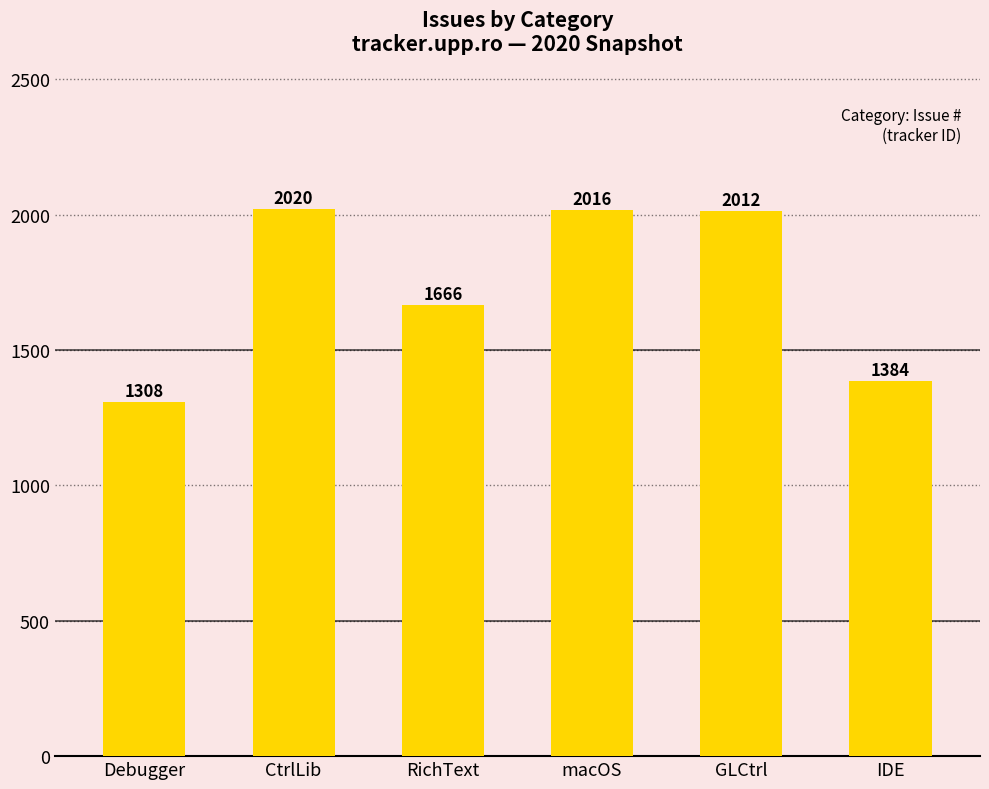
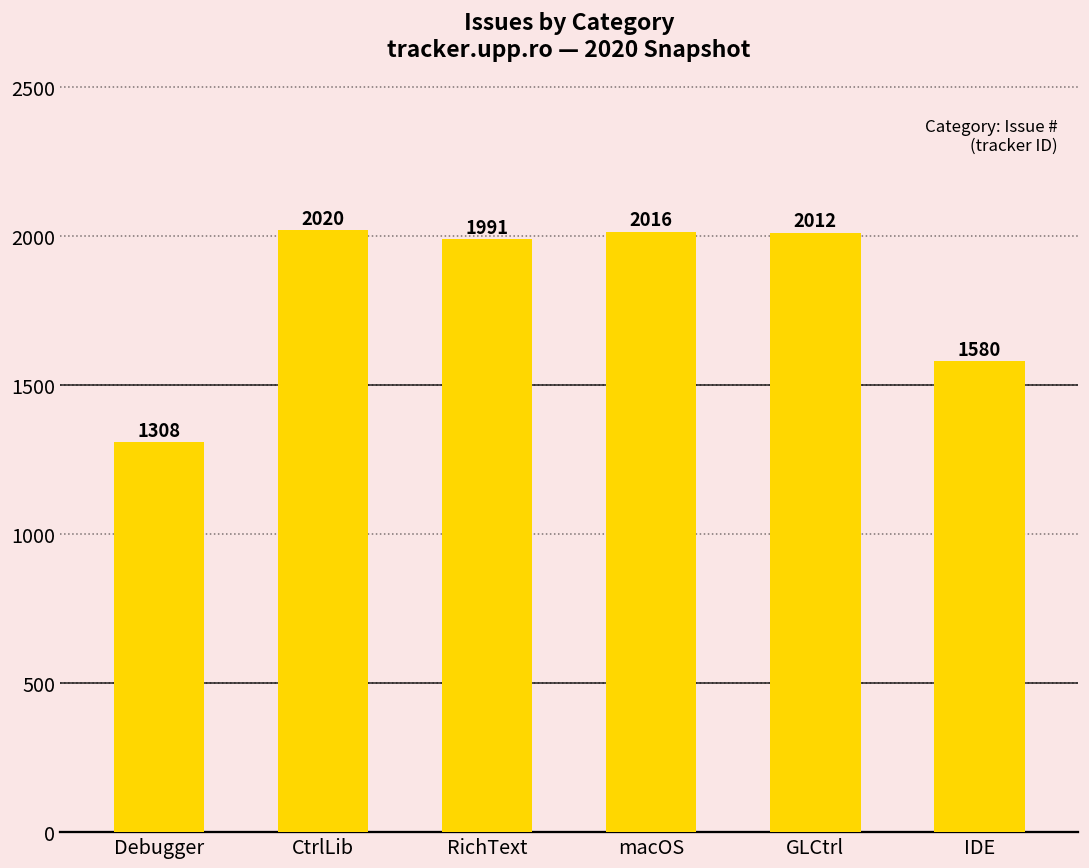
  {
    "Debugger": 1308,
    "CtrlLib": 2020,
-   "RichText": 1666,
+   "RichText": 1991,
    "macOS": 2016,
    "GLCtrl": 2012,
-   "IDE": 1384
+   "IDE": 1580
  }
